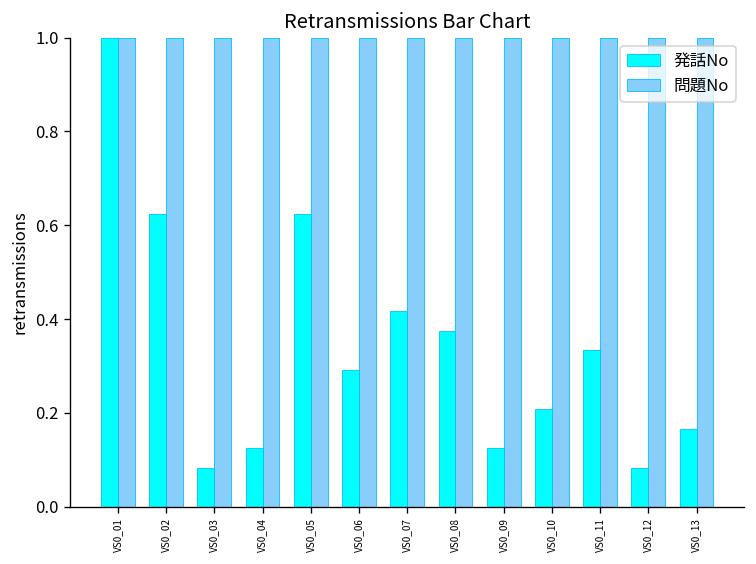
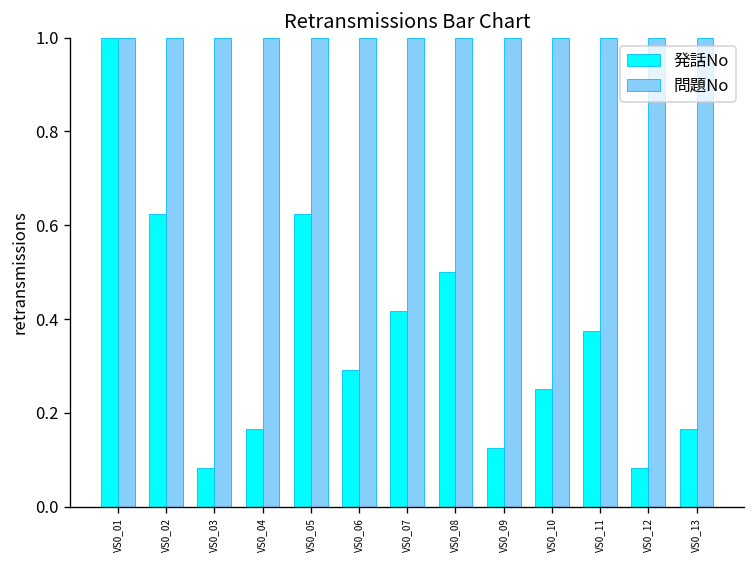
  {
    "発話No": {
      "VS0_01": 1.00,
      "VS0_02": 0.63,
      "VS0_03": 0.08,
-     "VS0_04": 0.13,
+     "VS0_04": 0.17,
      "VS0_05": 0.63,
      "VS0_06": 0.29,
      "VS0_07": 0.42,
-     "VS0_08": 0.38,
+     "VS0_08": 0.50,
      "VS0_09": 0.13,
-     "VS0_10": 0.21,
-     "VS0_11": 0.33,
+     "VS0_10": 0.25,
+     "VS0_11": 0.38,
      "VS0_12": 0.08,
      "VS0_13": 0.17
    },
    "問題No": {
      "VS0_01": 1.00,
      "VS0_02": 1.00,
      "VS0_03": 1.00,
      "VS0_04": 1.00,
      "VS0_05": 1.00,
      "VS0_06": 1.00,
      "VS0_07": 1.00,
      "VS0_08": 1.00,
      "VS0_09": 1.00,
      "VS0_10": 1.00,
      "VS0_11": 1.00,
      "VS0_12": 1.00,
      "VS0_13": 1.00
    }
  }
